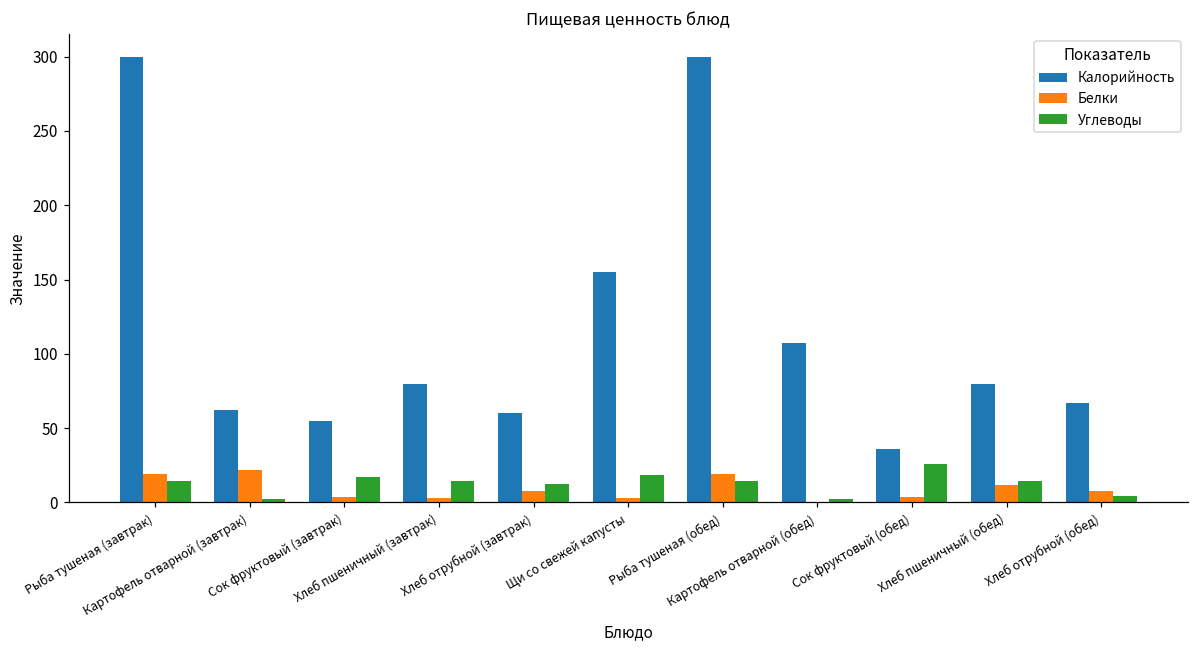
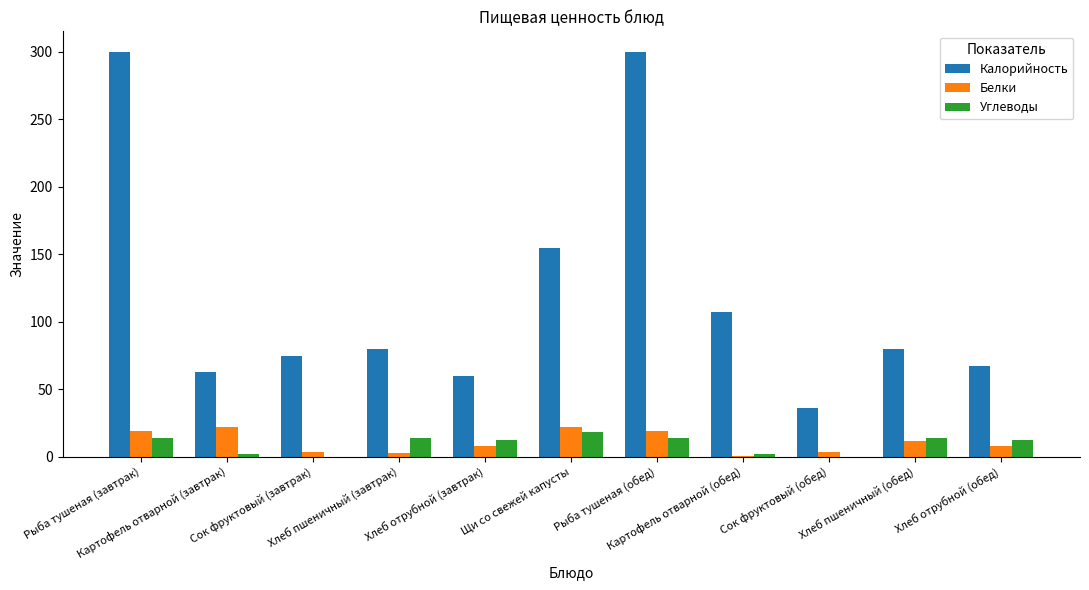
  {
    "Калорийность": {
      "Рыба тушеная (завтрак)": 300,
      "Картофель отварной (завтрак)": 62,
-     "Сок фруктовый (завтрак)": 55,
+     "Сок фруктовый (завтрак)": 75,
      "Хлеб пшеничный (завтрак)": 80,
      "Хлеб отрубной (завтрак)": 60,
      "Щи со свежей капусты": 155,
      "Рыба тушеная (обед)": 300,
      "Картофель отварной (обед)": 107,
      "Сок фруктовый (обед)": 36,
      "Хлеб пшеничный (обед)": 80,
      "Хлеб отрубной (обед)": 67
    },
    "Белки": {
      "Рыба тушеная (завтрак)": 19,
      "Картофель отварной (завтрак)": 22,
      "Сок фруктовый (завтрак)": 4,
      "Хлеб пшеничный (завтрак)": 3,
      "Хлеб отрубной (завтрак)": 8,
-     "Щи со свежей капусты": 3,
+     "Щи со свежей капусты": 22,
      "Рыба тушеная (обед)": 19,
      "Сок фруктовый (обед)": 4,
      "Хлеб пшеничный (обед)": 11,
      "Хлеб отрубной (обед)": 8
    },
    "Углеводы": {
      "Рыба тушеная (завтрак)": 14,
      "Картофель отварной (завтрак)": 2,
-     "Сок фруктовый (завтрак)": 17,
+     "Сок фруктовый (завтрак)": 0,
      "Хлеб пшеничный (завтрак)": 14,
      "Хлеб отрубной (завтрак)": 12,
      "Щи со свежей капусты": 18,
      "Рыба тушеная (обед)": 14,
      "Картофель отварной (обед)": 2,
-     "Сок фруктовый (обед)": 26,
+     "Сок фруктовый (обед)": 0,
      "Хлеб пшеничный (обед)": 14,
-     "Хлеб отрубной (обед)": 4
+     "Хлеб отрубной (обед)": 12
    }
  }
